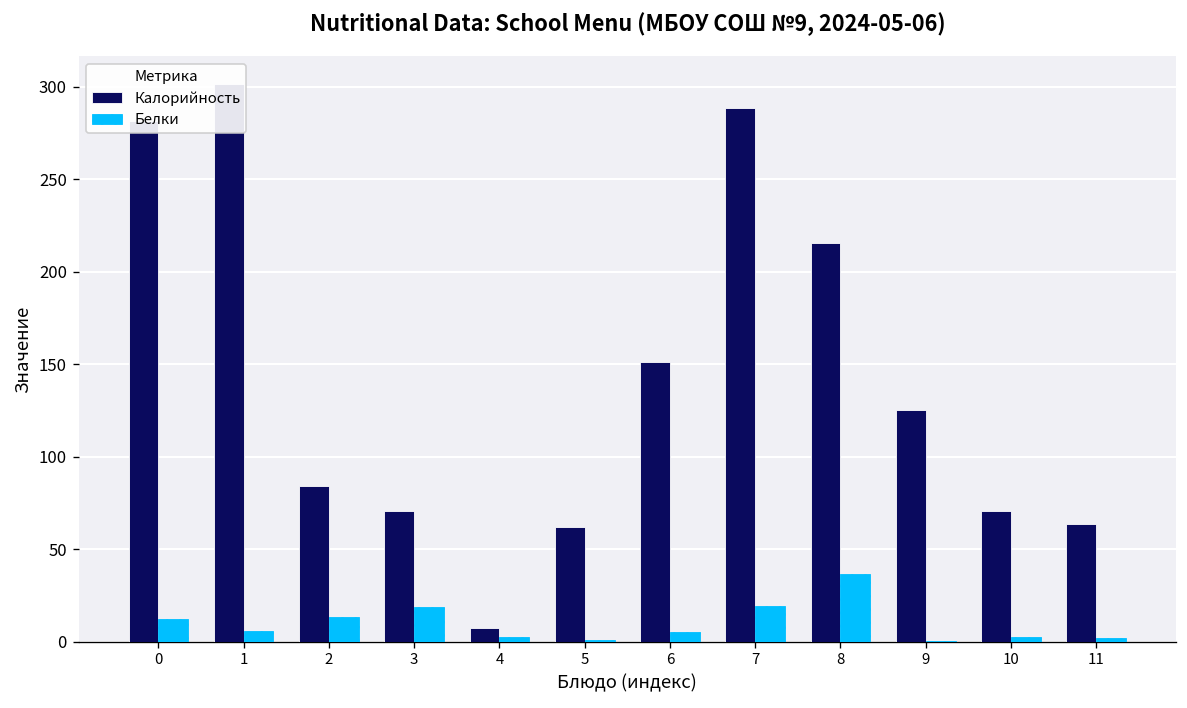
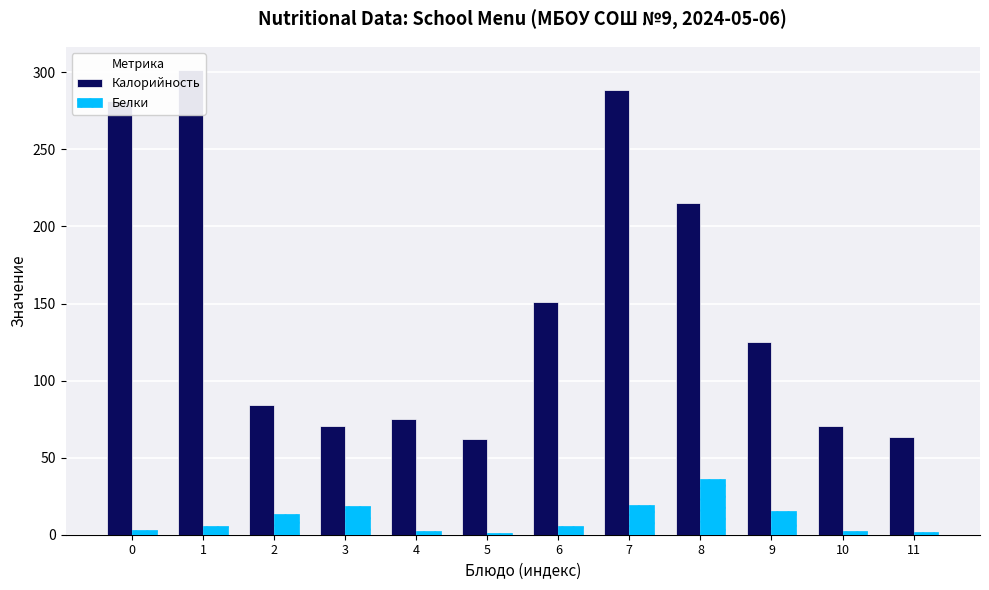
  {
    "Калорийность": {
      "2": 84,
      "3": 70,
-     "4": 8,
+     "4": 75,
      "5": 62,
      "6": 151,
      "7": 288,
      "8": 215,
      "9": 125,
      "10": 70,
      "11": 64
    },
    "Белки": {
-     "0": 12,
+     "0": 3,
      "1": 6,
      "2": 13,
      "3": 19,
      "4": 2,
      "6": 5,
      "7": 19,
      "8": 36,
-     "9": 0,
+     "9": 16,
      "10": 2,
      "11": 2
    }
  }
